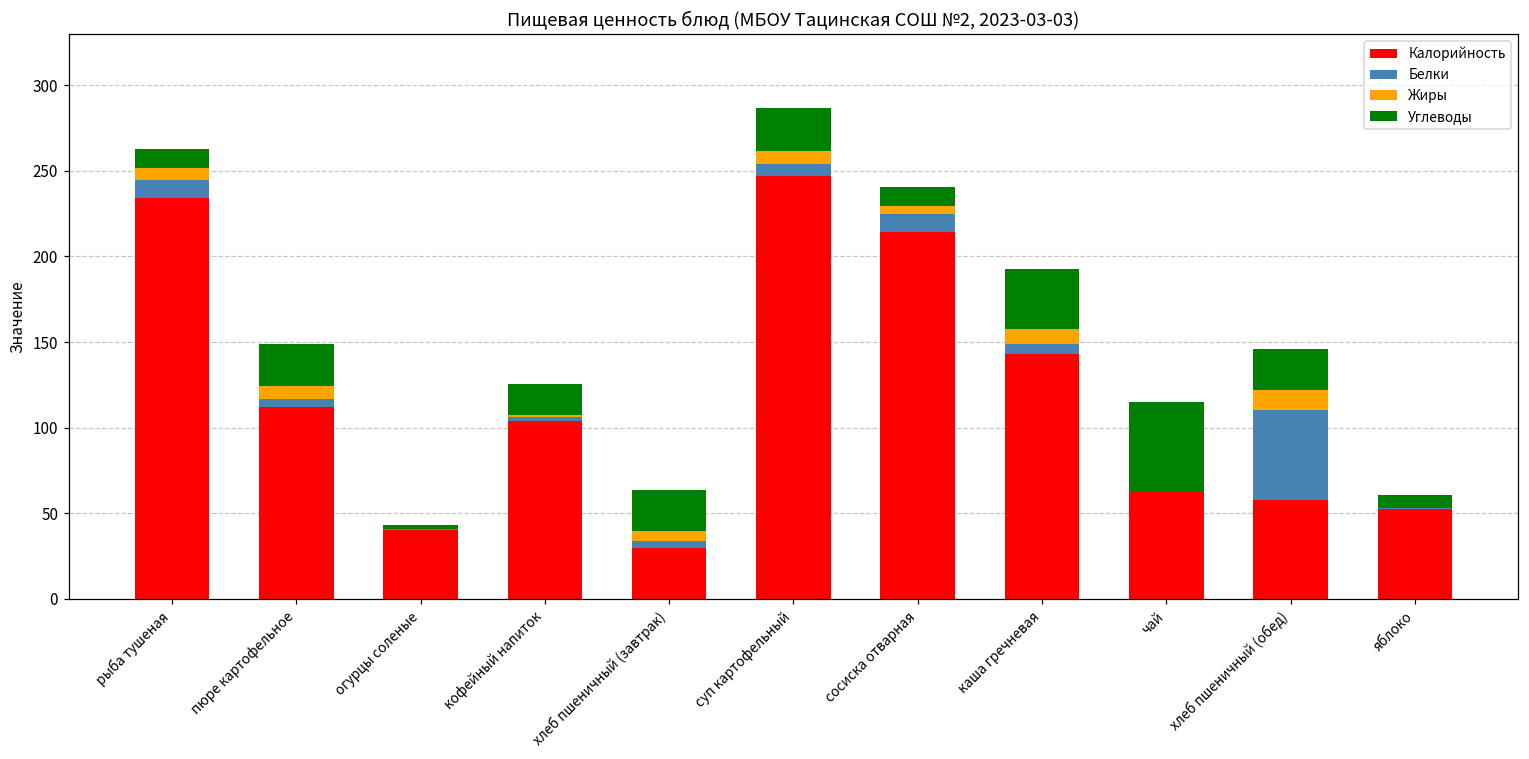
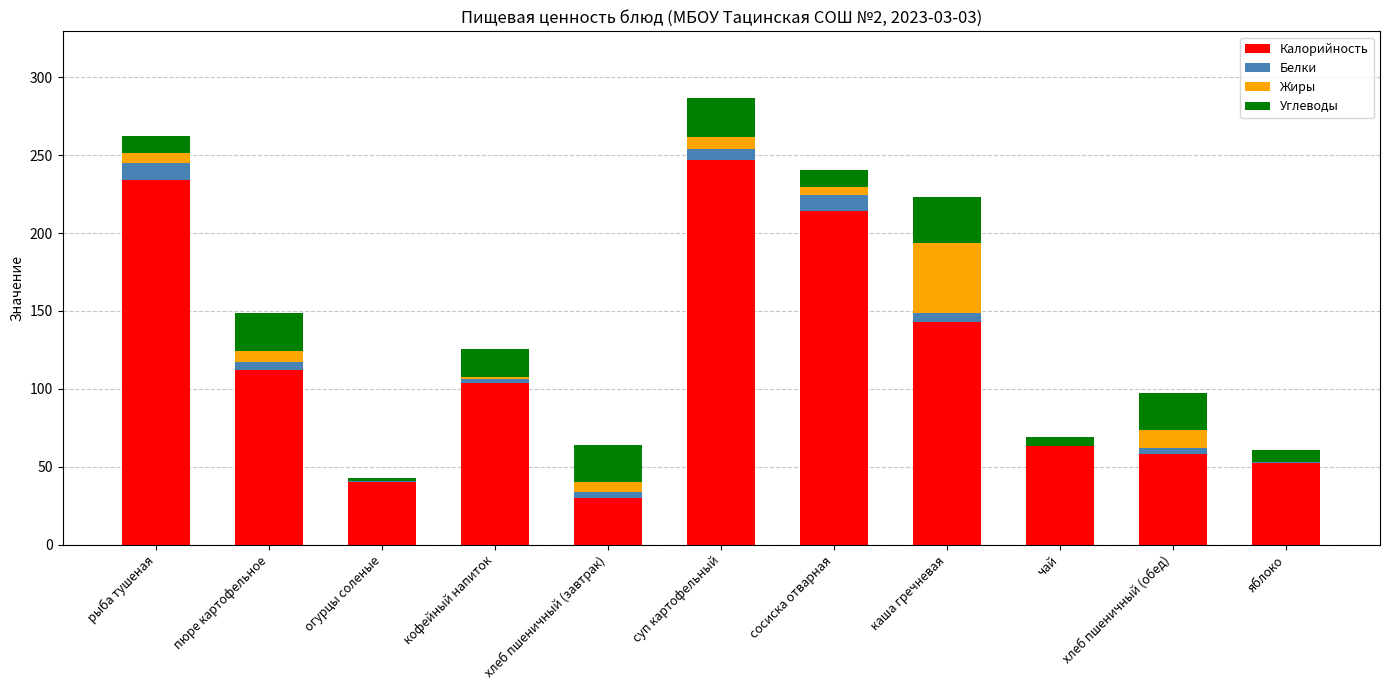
  {
    "Калорийность": {
      "рыба тушеная": 234,
      "пюре картофельное": 112,
      "огурцы соленые": 40,
      "кофейный напиток": 104,
      "хлеб пшеничный (завтрак)": 30,
      "суп картофельный": 247,
      "сосиска отварная": 214,
      "каша гречневая": 143,
      "чай": 63,
      "хлеб пшеничный (обед)": 58,
      "яблоко": 53
    },
    "Белки": {
      "рыба тушеная": 11,
      "пюре картофельное": 5,
      "кофейный напиток": 2,
      "хлеб пшеничный (завтрак)": 4,
      "суп картофельный": 7,
      "сосиска отварная": 11,
      "каша гречневая": 6,
-     "хлеб пшеничный (обед)": 53
+     "хлеб пшеничный (обед)": 4
    },
    "Жиры": {
      "рыба тушеная": 7,
      "пюре картофельное": 7,
      "хлеб пшеничный (завтрак)": 6,
      "суп картофельный": 8,
      "сосиска отварная": 5,
-     "каша гречневая": 9,
+     "каша гречневая": 45,
      "хлеб пшеничный (обед)": 12
    },
    "Углеводы": {
      "рыба тушеная": 11,
      "пюре картофельное": 25,
      "огурцы соленые": 2,
      "кофейный напиток": 18,
      "хлеб пшеничный (завтрак)": 24,
      "суп картофельный": 25,
      "сосиска отварная": 11,
-     "каша гречневая": 35,
-     "чай": 52,
+     "каша гречневая": 29,
+     "чай": 6,
      "хлеб пшеничный (обед)": 24,
      "яблоко": 7
    }
  }
